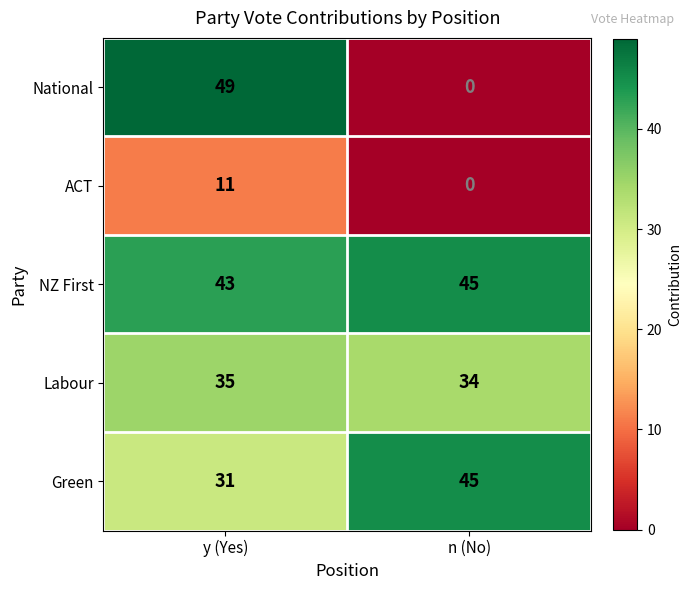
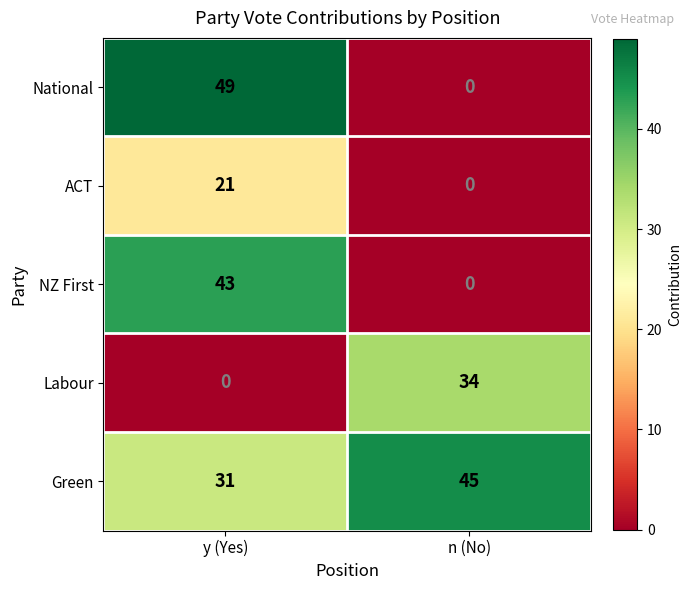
  {
    "National": {
      "y (Yes)": 49,
      "n (No)": 0
    },
    "ACT": {
-     "y (Yes)": 11,
+     "y (Yes)": 21,
      "n (No)": 0
    },
    "NZ First": {
      "y (Yes)": 43,
-     "n (No)": 45
+     "n (No)": 0
    },
    "Labour": {
-     "y (Yes)": 35,
+     "y (Yes)": 0,
      "n (No)": 34
    },
    "Green": {
      "y (Yes)": 31,
      "n (No)": 45
    }
  }
